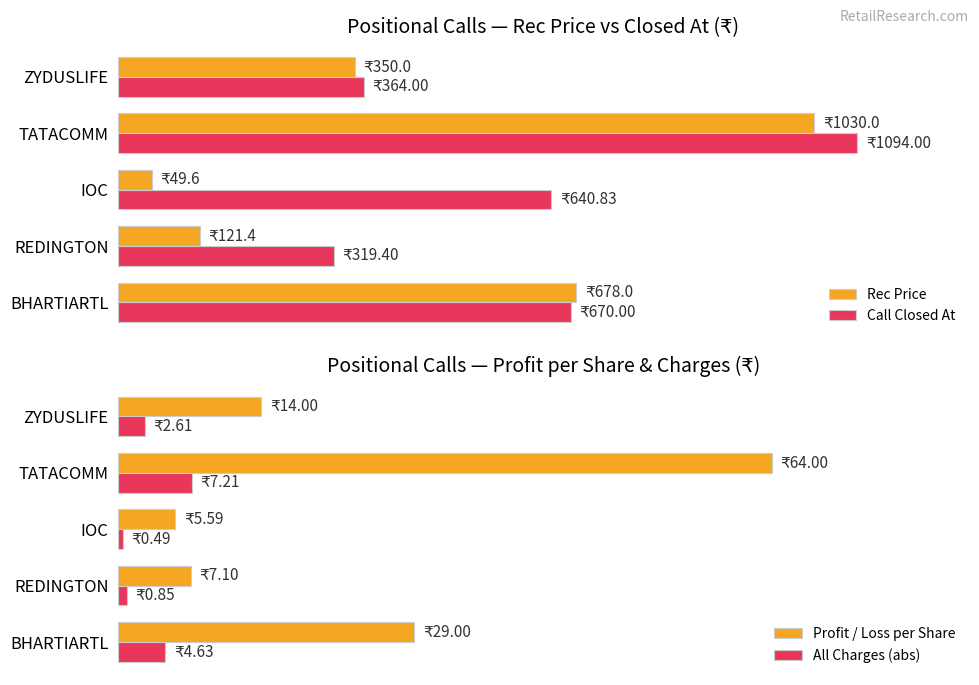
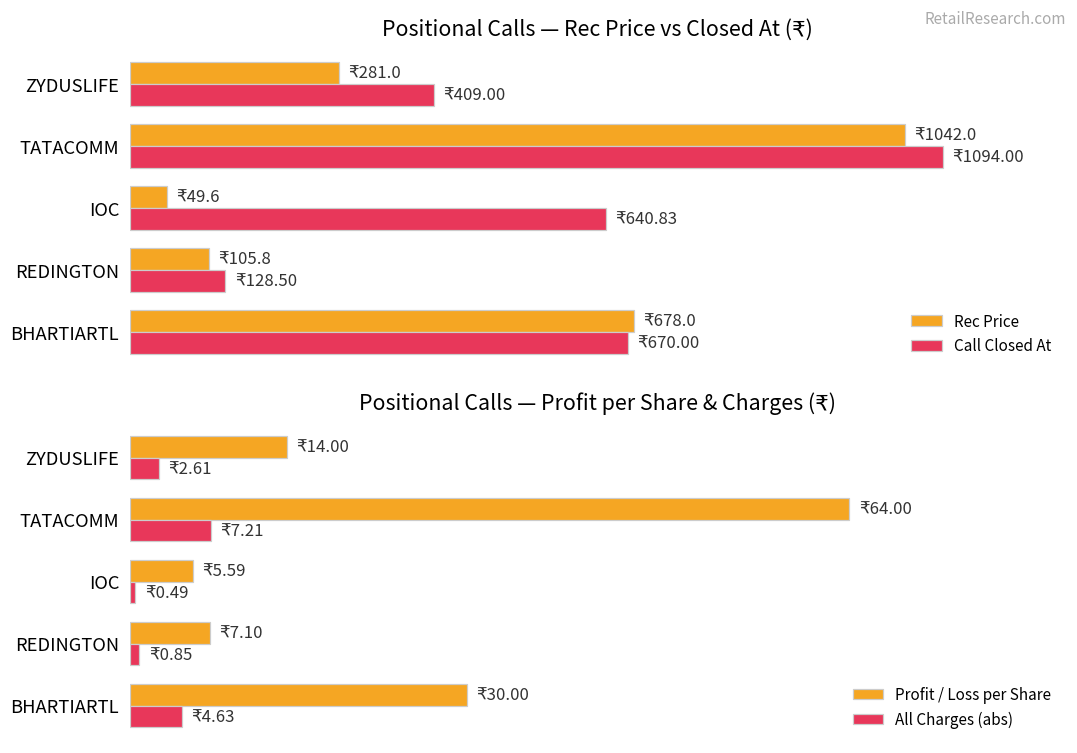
  {
    "Positional Calls — Rec Price vs Closed At (₹)": {
      "Rec Price": {
-       "ZYDUSLIFE": 350.0,
-       "TATACOMM": 1030.0,
+       "ZYDUSLIFE": 281.0,
+       "TATACOMM": 1042.0,
        "IOC": 49.6,
-       "REDINGTON": 121.4,
+       "REDINGTON": 105.8,
        "BHARTIARTL": 678.0
      },
      "Call Closed At": {
-       "ZYDUSLIFE": 364.00,
+       "ZYDUSLIFE": 409.00,
        "TATACOMM": 1094.00,
        "IOC": 640.83,
-       "REDINGTON": 319.40,
+       "REDINGTON": 128.50,
        "BHARTIARTL": 670.00
      }
    },
    "Positional Calls — Profit per Share & Charges (₹)": {
      "Profit / Loss per Share": {
        "ZYDUSLIFE": 14.00,
        "TATACOMM": 64.00,
        "IOC": 5.59,
        "REDINGTON": 7.10,
-       "BHARTIARTL": 29.00
+       "BHARTIARTL": 30.00
      },
      "All Charges (abs)": {
        "ZYDUSLIFE": 2.61,
        "TATACOMM": 7.21,
        "IOC": 0.49,
        "REDINGTON": 0.85,
        "BHARTIARTL": 4.63
      }
    }
  }
